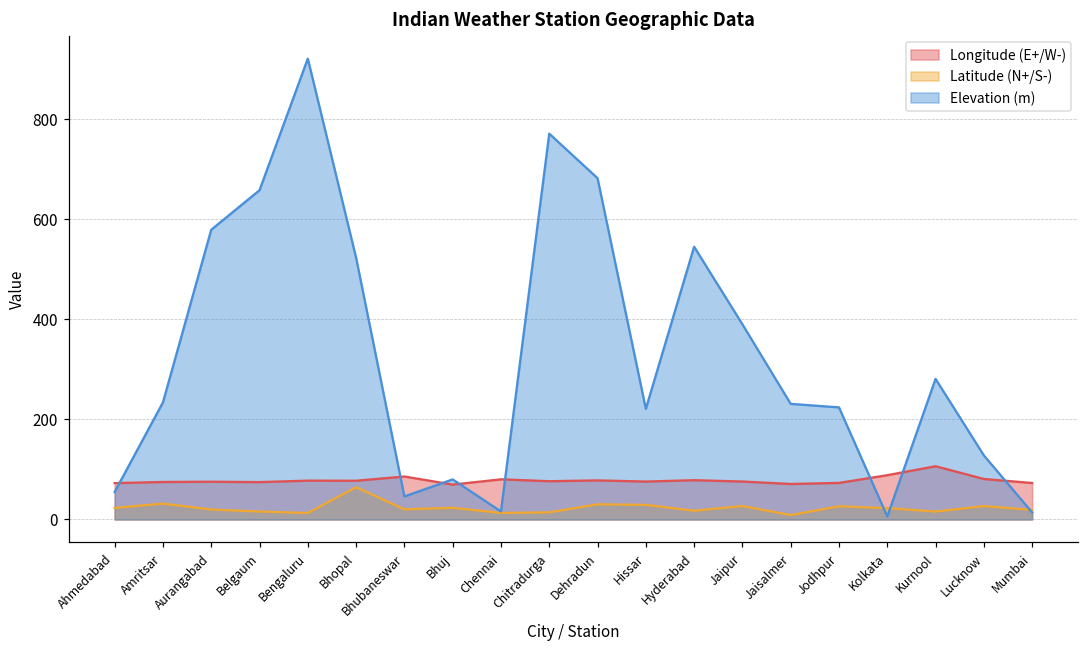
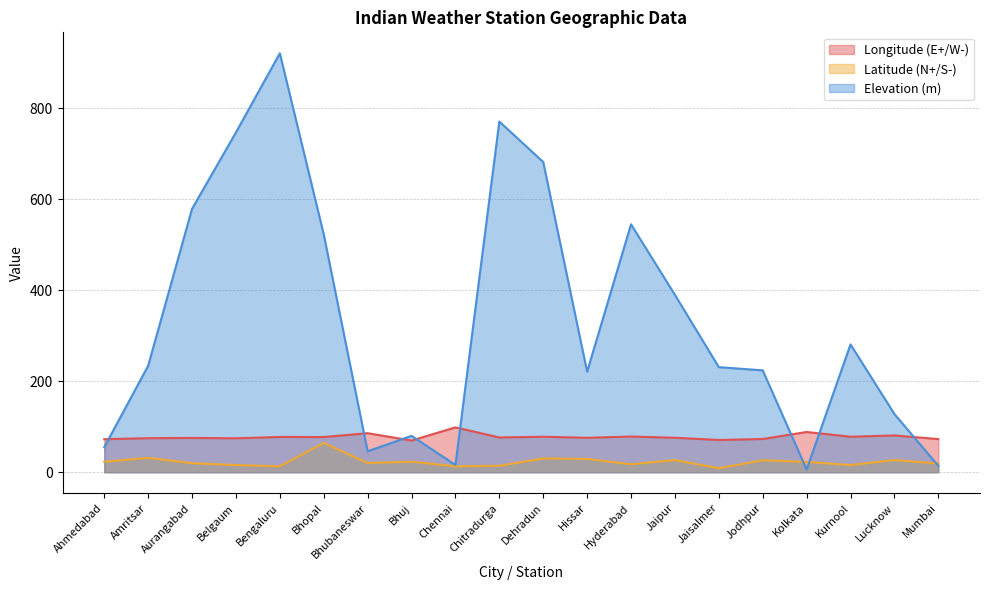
  {
    "Longitude (E+/W-)": {
      "Ahmedabad": 70,
      "Amritsar": 70,
      "Aurangabad": 80,
      "Belgaum": 70,
      "Bengaluru": 80,
      "Bhopal": 80,
      "Bhubaneswar": 90,
      "Bhuj": 70,
-     "Chennai": 80,
+     "Chennai": 100,
      "Chitradurga": 80,
      "Dehradun": 80,
      "Hissar": 80,
      "Hyderabad": 80,
      "Jaipur": 80,
      "Jaisalmer": 70,
      "Jodhpur": 70,
      "Kolkata": 90,
-     "Kurnool": 110,
+     "Kurnool": 80,
      "Lucknow": 80,
      "Mumbai": 70
    },
    "Latitude (N+/S-)": {
      "Ahmedabad": 20,
      "Amritsar": 30,
      "Aurangabad": 20,
      "Belgaum": 20,
      "Bengaluru": 10,
      "Bhopal": 60,
      "Bhubaneswar": 20,
      "Bhuj": 20,
      "Chitradurga": 10,
      "Dehradun": 30,
      "Hissar": 30,
      "Hyderabad": 20,
      "Jaipur": 30,
      "Jaisalmer": 10,
      "Jodhpur": 30,
      "Kolkata": 20,
      "Kurnool": 20,
      "Lucknow": 30
    },
    "Elevation (m)": {
      "Ahmedabad": 60,
      "Amritsar": 230,
      "Aurangabad": 580,
-     "Belgaum": 660,
+     "Belgaum": 750,
      "Bengaluru": 920,
      "Bhopal": 520,
      "Bhubaneswar": 50,
      "Bhuj": 80,
      "Chitradurga": 770,
      "Dehradun": 680,
      "Hissar": 220,
      "Hyderabad": 550,
      "Jaipur": 390,
      "Jaisalmer": 230,
      "Jodhpur": 220,
      "Kolkata": 10,
      "Kurnool": 280,
      "Lucknow": 130
    }
  }
